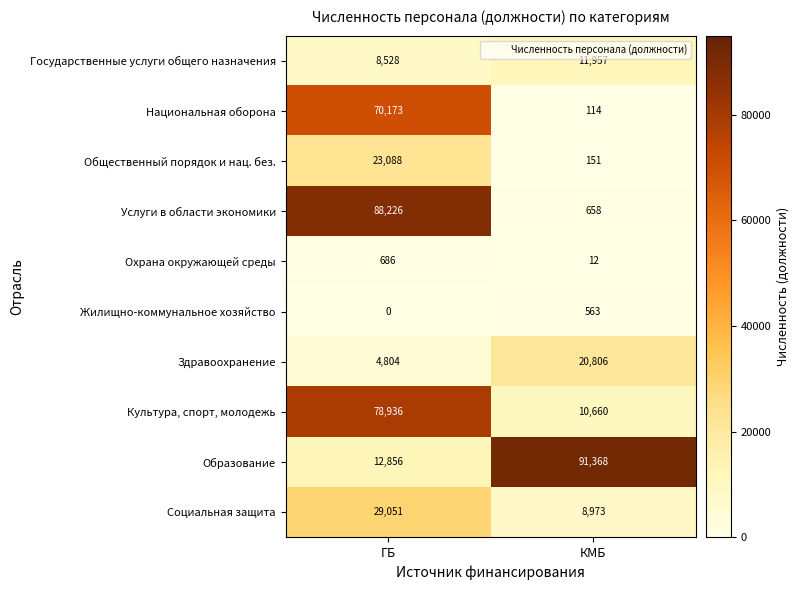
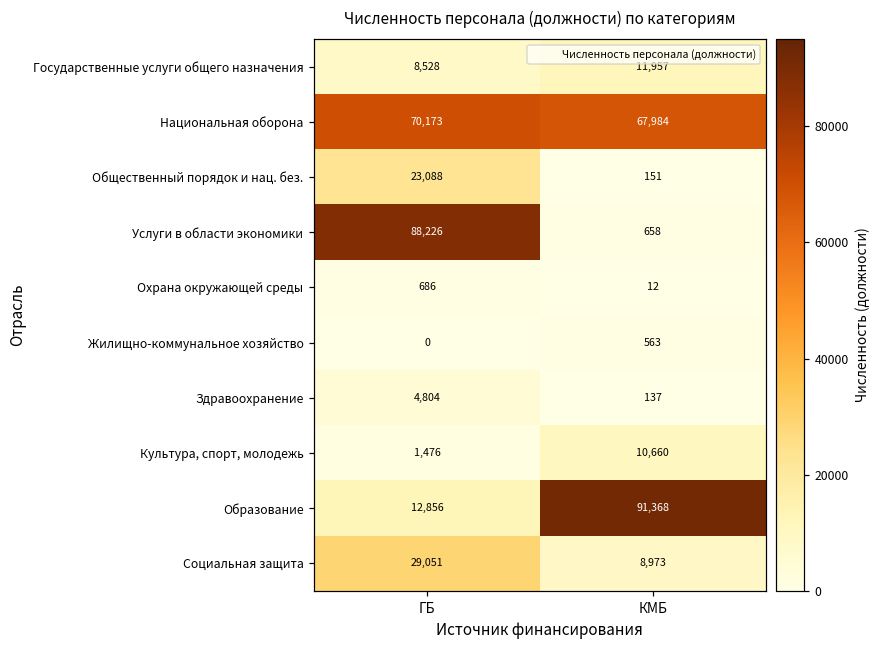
  {
    "Государственные услуги общего назначения": {
      "ГБ": "8,528"
    },
    "Национальная оборона": {
      "ГБ": "70,173",
-     "КМБ": "114"
+     "КМБ": "67,984"
    },
    "Общественный порядок и нац. без.": {
      "ГБ": "23,088",
      "КМБ": "151"
    },
    "Услуги в области экономики": {
      "ГБ": "88,226",
      "КМБ": "658"
    },
    "Охрана окружающей среды": {
      "ГБ": "686",
      "КМБ": "12"
    },
    "Жилищно-коммунальное хозяйство": {
      "ГБ": "0",
      "КМБ": "563"
    },
    "Здравоохранение": {
      "ГБ": "4,804",
-     "КМБ": "20,806"
+     "КМБ": "137"
    },
    "Культура, спорт, молодежь": {
-     "ГБ": "78,936",
+     "ГБ": "1,476",
      "КМБ": "10,660"
    },
    "Образование": {
      "ГБ": "12,856",
      "КМБ": "91,368"
    },
    "Социальная защита": {
      "ГБ": "29,051",
      "КМБ": "8,973"
    }
  }
